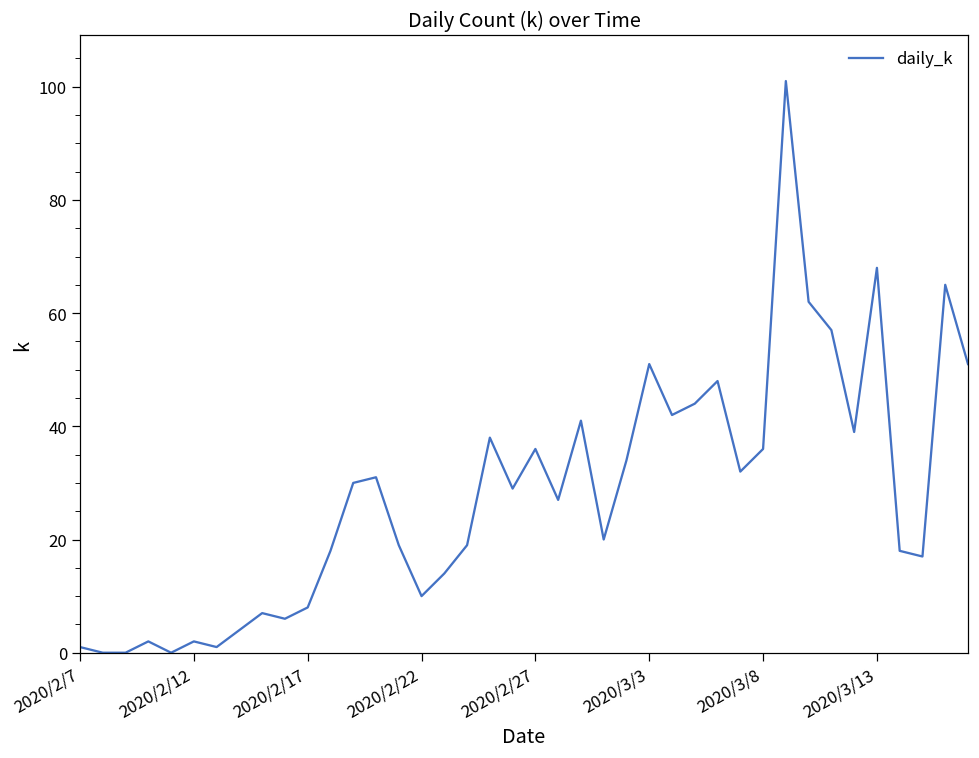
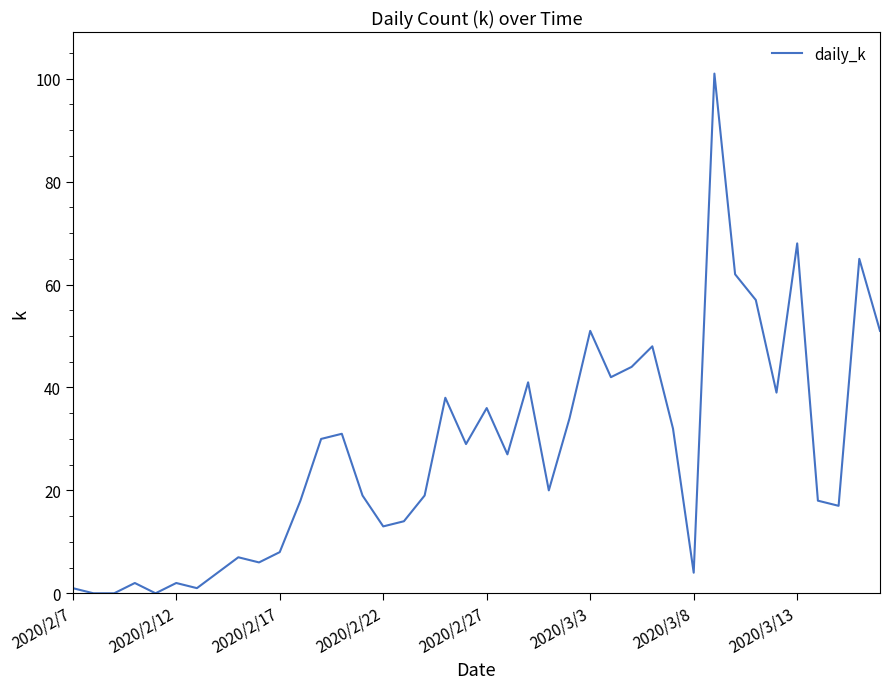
  {
    "2020/2/7": 1,
    "2020/2/12": 2,
    "2020/2/17": 8,
-   "2020/2/22": 10,
+   "2020/2/22": 13,
    "2020/2/27": 36,
    "2020/3/3": 51,
-   "2020/3/8": 36,
+   "2020/3/8": 4,
    "2020/3/13": 68
  }
